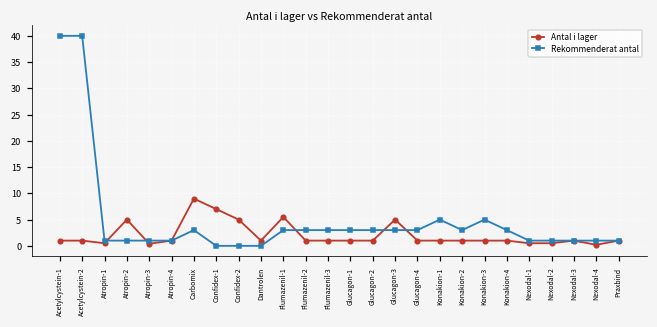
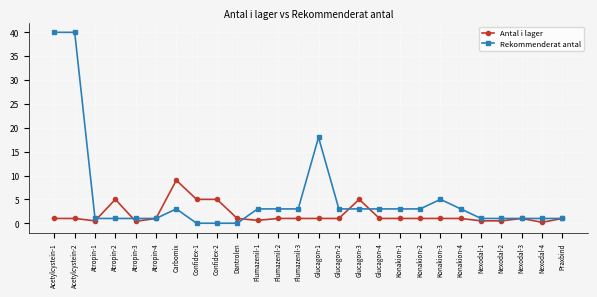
  {
    "Antal i lager": {
      "Acetylcystein-1": 1,
      "Acetylcystein-2": 1,
      "Atropin-2": 5,
      "Atropin-3": 0,
      "Carbomix": 9,
-     "Confidex-1": 7,
+     "Confidex-1": 5,
      "Confidex-2": 5,
      "Dantrolen": 1,
-     "Flumazenil-1": 6,
+     "Flumazenil-1": 1,
      "Flumazenil-2": 1,
      "Flumazenil-3": 1,
      "Glucagon-1": 1,
      "Glucagon-2": 1,
      "Glucagon-3": 5,
      "Glucagon-4": 1,
      "Konakion-1": 1,
      "Konakion-2": 1,
      "Konakion-3": 1,
      "Konakion-4": 1,
      "Nexodal-4": 0
    },
    "Rekommenderat antal": {
      "Acetylcystein-1": 40,
      "Acetylcystein-2": 40,
      "Atropin-2": 1,
      "Atropin-3": 1,
      "Carbomix": 3,
      "Confidex-1": 0,
      "Confidex-2": 0,
      "Dantrolen": 0,
      "Flumazenil-1": 3,
      "Flumazenil-2": 3,
      "Flumazenil-3": 3,
-     "Glucagon-1": 3,
+     "Glucagon-1": 18,
      "Glucagon-2": 3,
      "Glucagon-3": 3,
      "Glucagon-4": 3,
-     "Konakion-1": 5,
+     "Konakion-1": 3,
      "Konakion-2": 3,
      "Konakion-3": 5,
      "Konakion-4": 3,
      "Nexodal-4": 1
    }
  }
